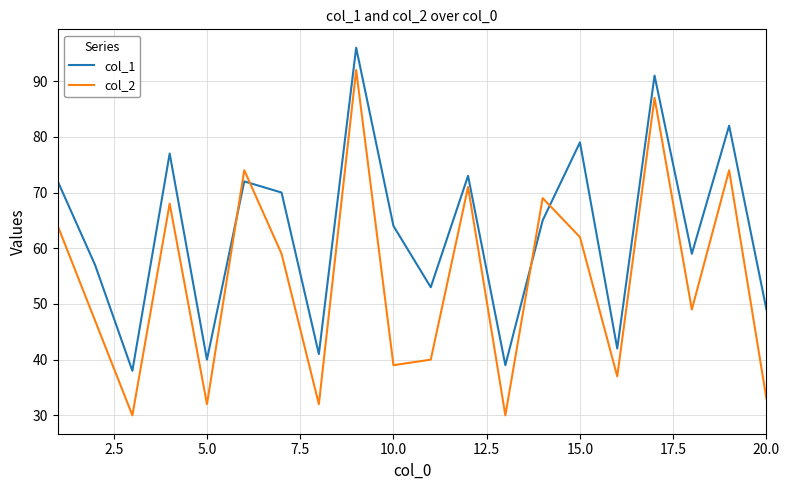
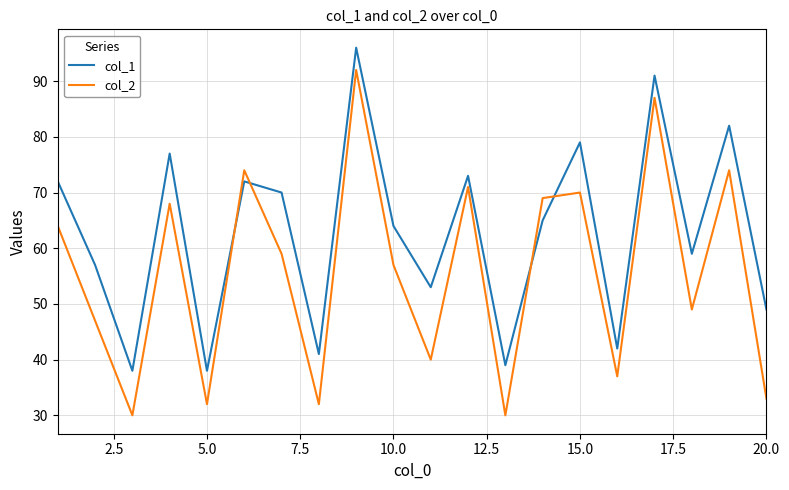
  {
    "col_1": {
-     "5.0": 40,
+     "5.0": 38,
      "10.0": 64,
      "15.0": 79,
      "20.0": 49
    },
    "col_2": {
      "5.0": 32,
-     "10.0": 39,
-     "15.0": 62,
+     "10.0": 57,
+     "15.0": 70,
      "20.0": 33
    }
  }
